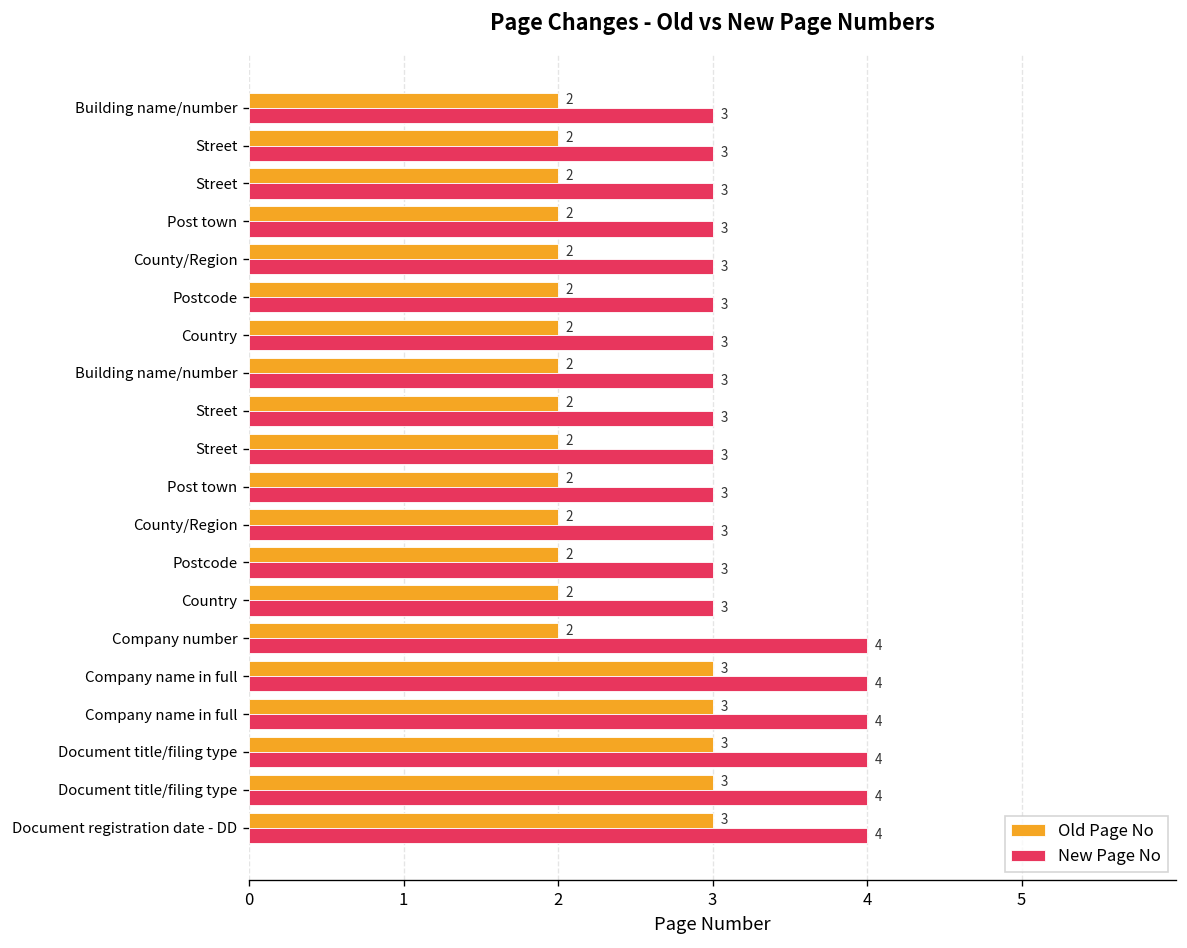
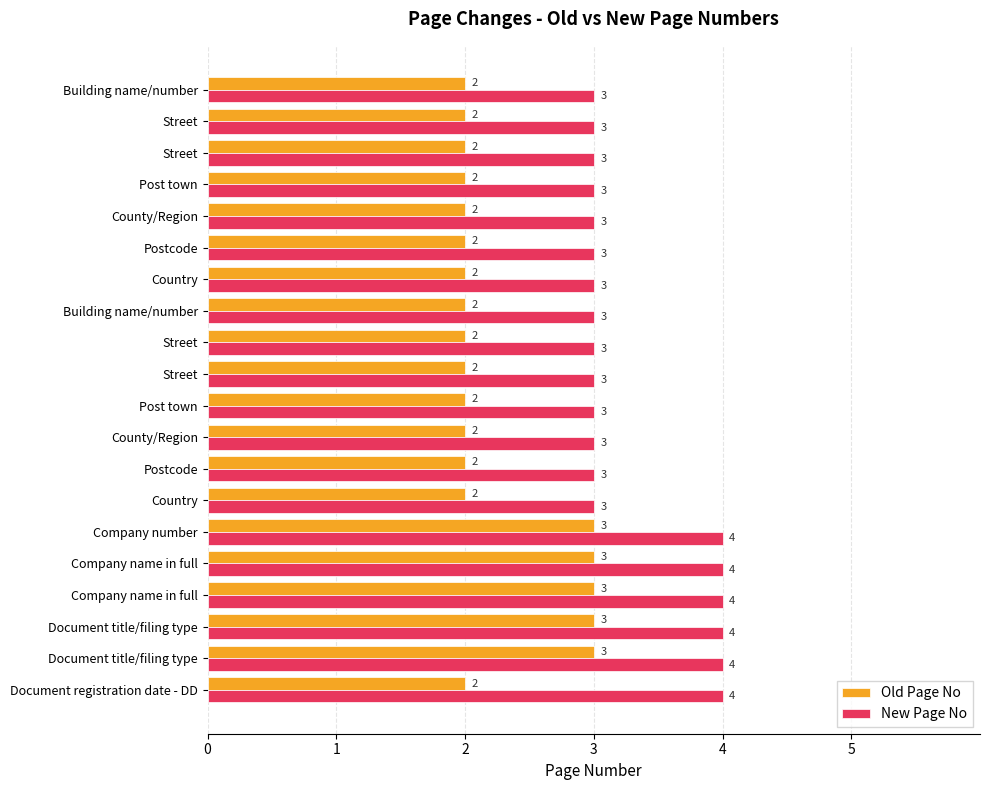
  {
    "Old Page No": {
-     "Company number": 2,
-     "Document registration date - DD": 3
+     "Company number": 3,
+     "Document registration date - DD": 2
    },
    "New Page No": {
      "Company number": 4,
      "Document registration date - DD": 4
    }
  }
